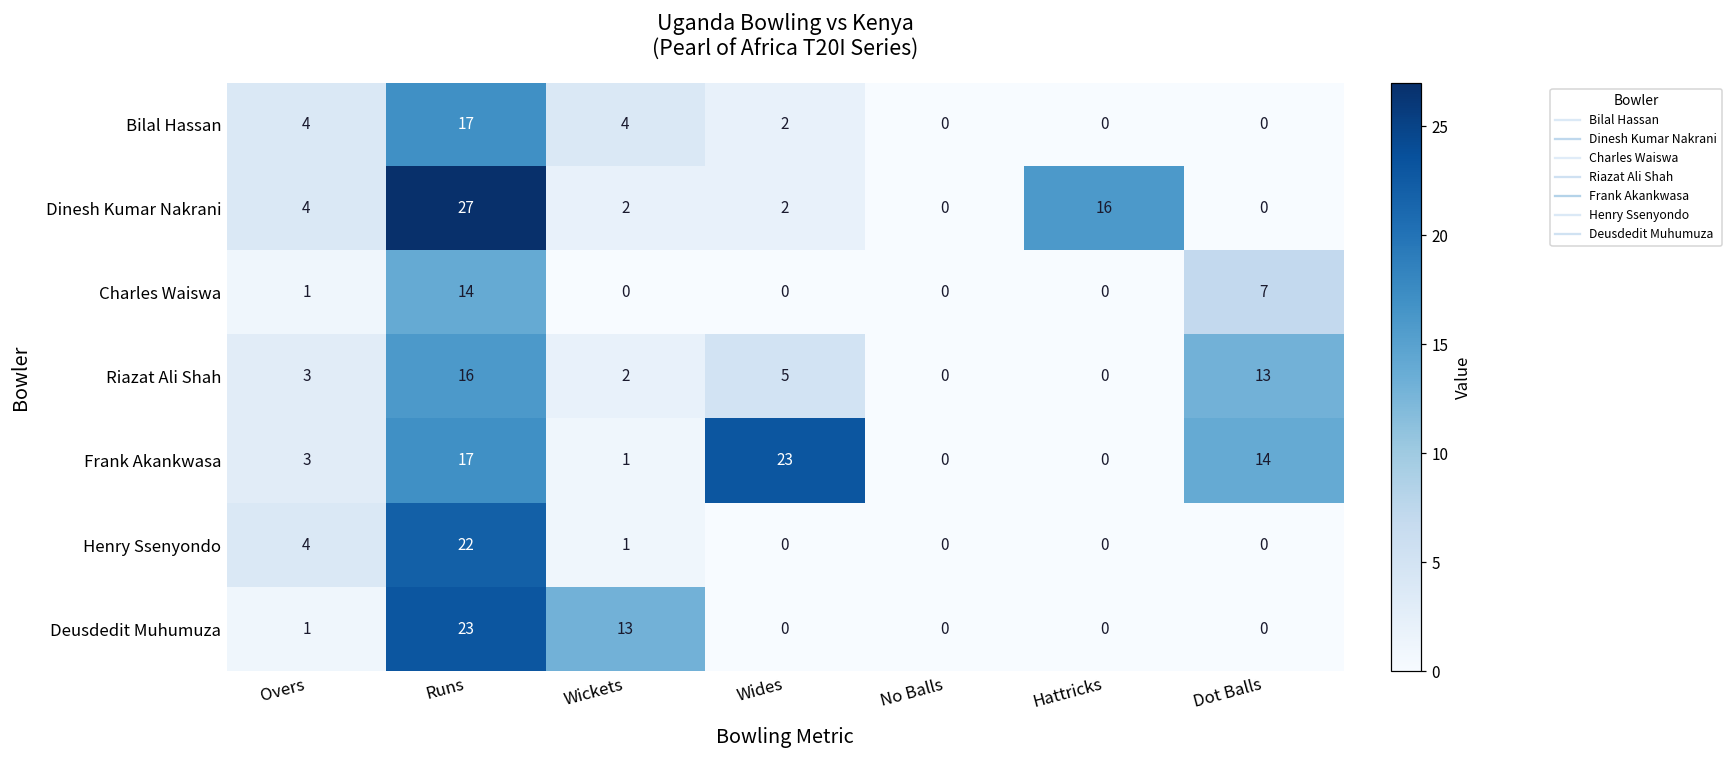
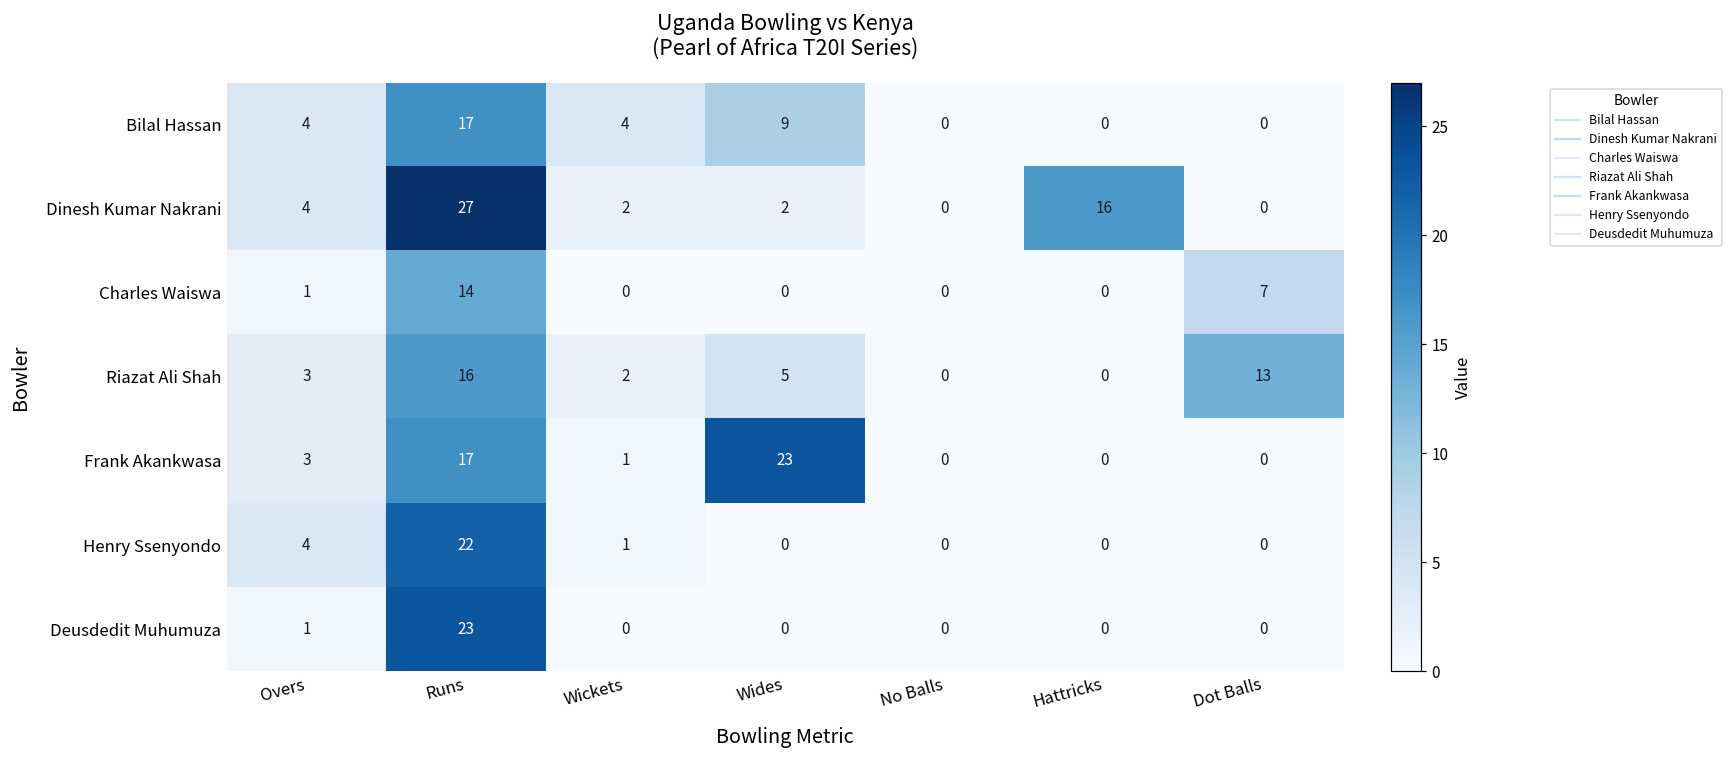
  {
    "Bilal Hassan": {
      "Overs": 4,
      "Runs": 17,
      "Wickets": 4,
-     "Wides": 2,
+     "Wides": 9,
      "No Balls": 0,
      "Hattricks": 0,
      "Dot Balls": 0
    },
    "Dinesh Kumar Nakrani": {
      "Overs": 4,
      "Runs": 27,
      "Wickets": 2,
      "Wides": 2,
      "No Balls": 0,
      "Hattricks": 16,
      "Dot Balls": 0
    },
    "Charles Waiswa": {
      "Overs": 1,
      "Runs": 14,
      "Wickets": 0,
      "Wides": 0,
      "No Balls": 0,
      "Hattricks": 0,
      "Dot Balls": 7
    },
    "Riazat Ali Shah": {
      "Overs": 3,
      "Runs": 16,
      "Wickets": 2,
      "Wides": 5,
      "No Balls": 0,
      "Hattricks": 0,
      "Dot Balls": 13
    },
    "Frank Akankwasa": {
      "Overs": 3,
      "Runs": 17,
      "Wickets": 1,
      "Wides": 23,
      "No Balls": 0,
      "Hattricks": 0,
-     "Dot Balls": 14
+     "Dot Balls": 0
    },
    "Henry Ssenyondo": {
      "Overs": 4,
      "Runs": 22,
      "Wickets": 1,
      "Wides": 0,
      "No Balls": 0,
      "Hattricks": 0,
      "Dot Balls": 0
    },
    "Deusdedit Muhumuza": {
      "Overs": 1,
      "Runs": 23,
-     "Wickets": 13,
+     "Wickets": 0,
      "Wides": 0,
      "No Balls": 0,
      "Hattricks": 0,
      "Dot Balls": 0
    }
  }
